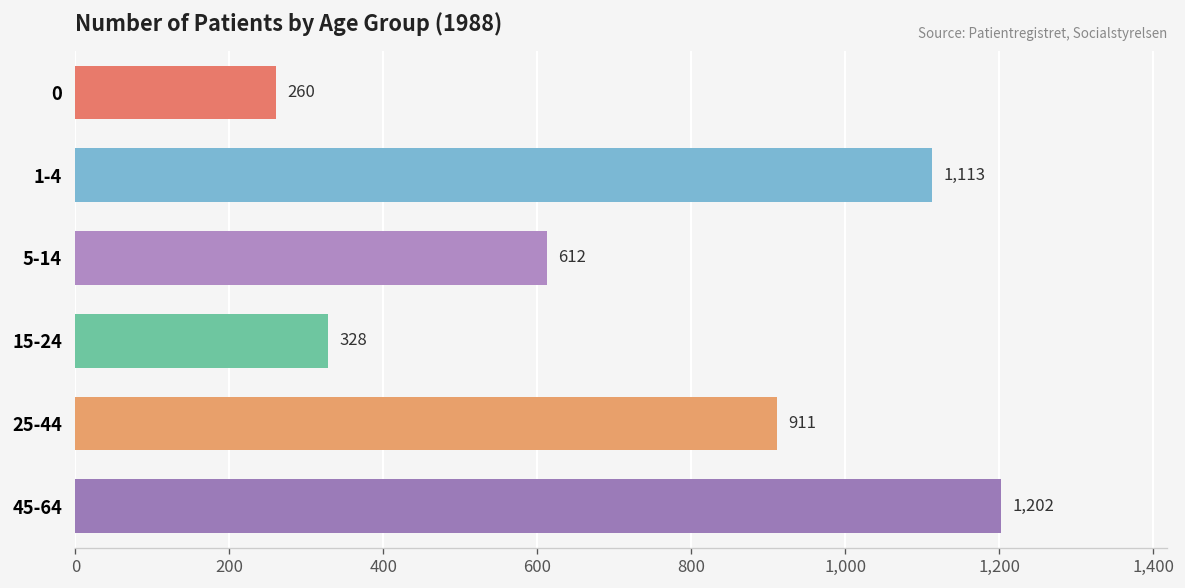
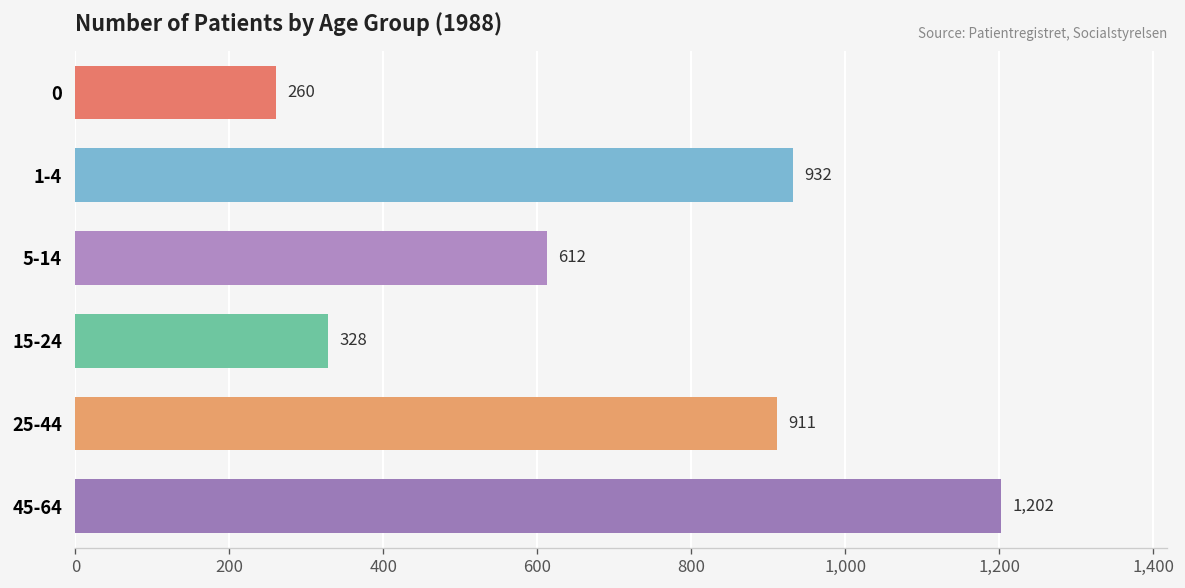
  {
    "0": "260",
-   "1-4": "1,113",
+   "1-4": "932",
    "5-14": "612",
    "15-24": "328",
    "25-44": "911",
    "45-64": "1,202"
  }
